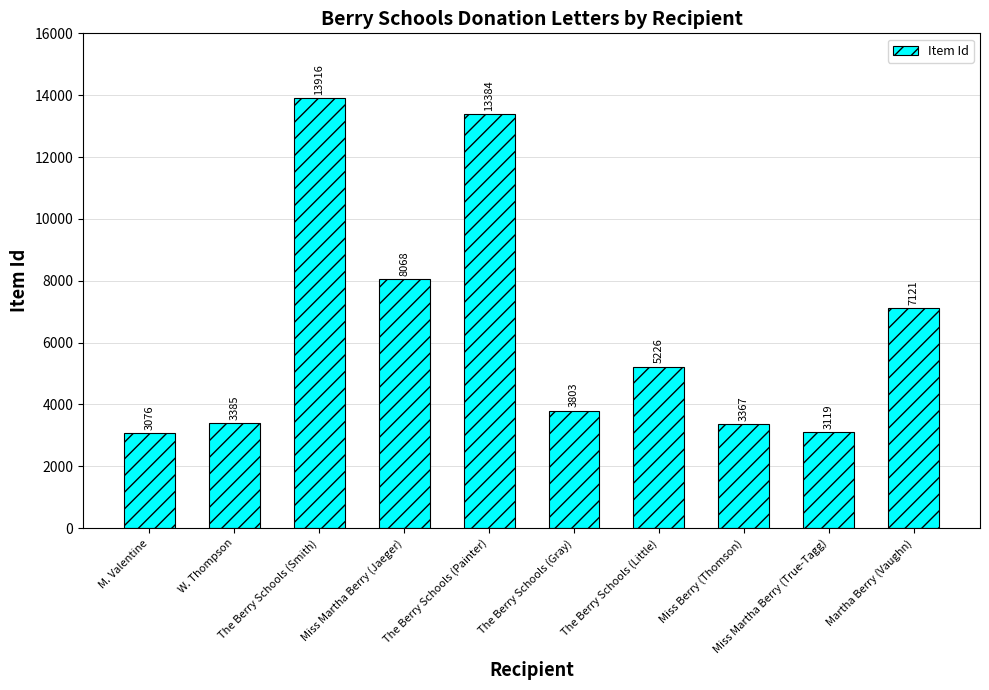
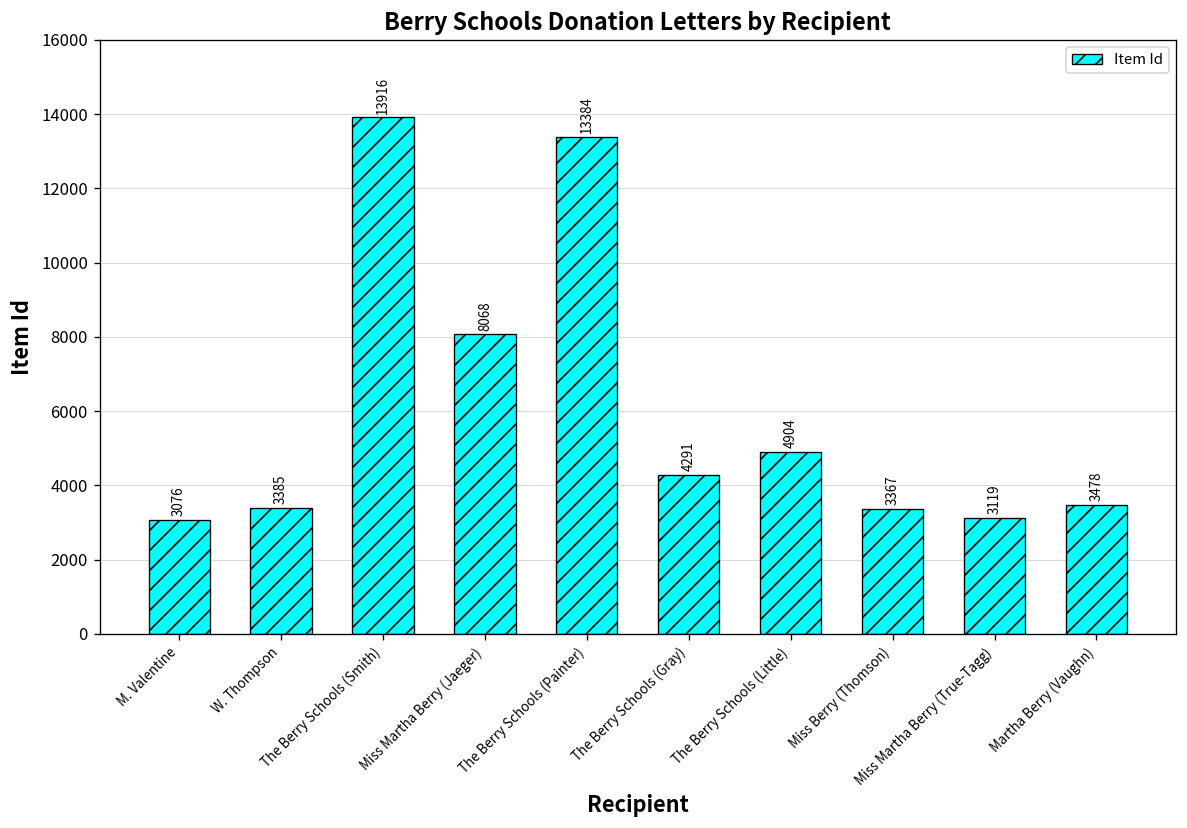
  {
    "M. Valentine": 3076,
    "W. Thompson": 3385,
    "The Berry Schools (Smith)": 13916,
    "Miss Martha Berry (Jaeger)": 8068,
    "The Berry Schools (Painter)": 13384,
-   "The Berry Schools (Gray)": 3803,
-   "The Berry Schools (Little)": 5226,
+   "The Berry Schools (Gray)": 4291,
+   "The Berry Schools (Little)": 4904,
    "Miss Berry (Thomson)": 3367,
    "Miss Martha Berry (True-Tagg)": 3119,
-   "Martha Berry (Vaughn)": 7121
+   "Martha Berry (Vaughn)": 3478
  }
